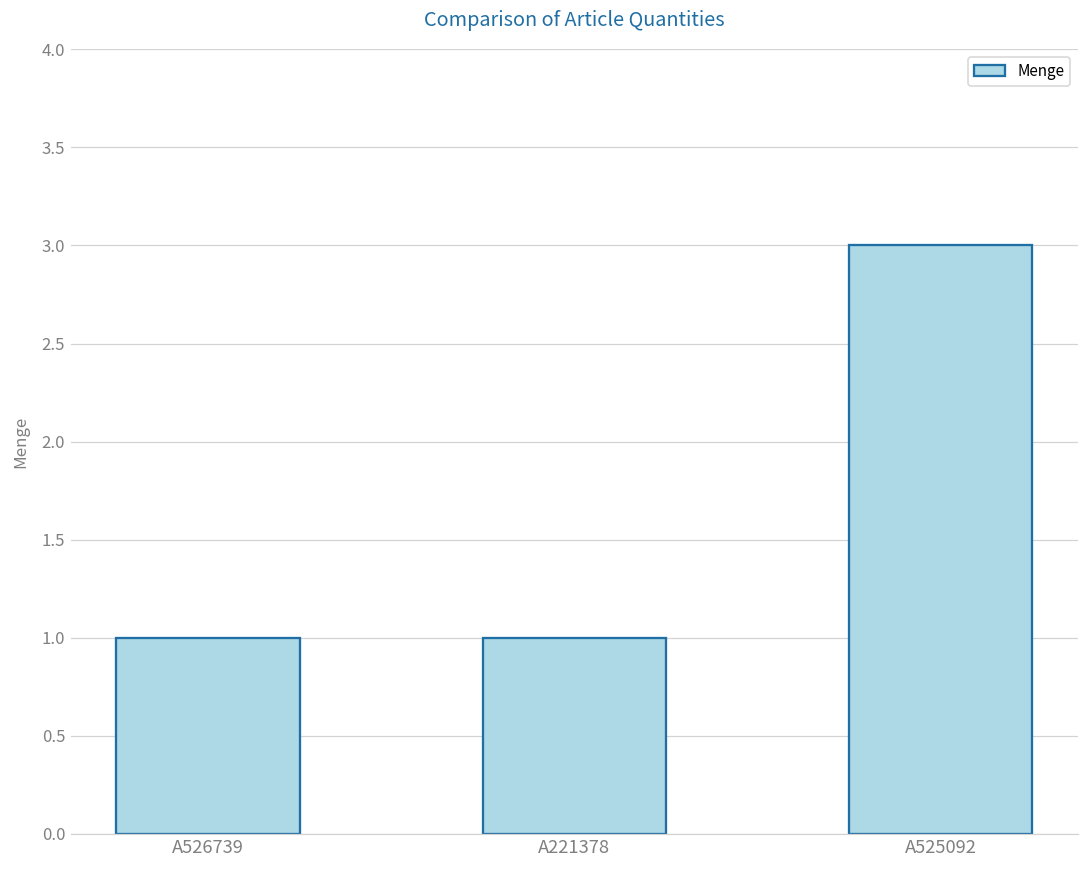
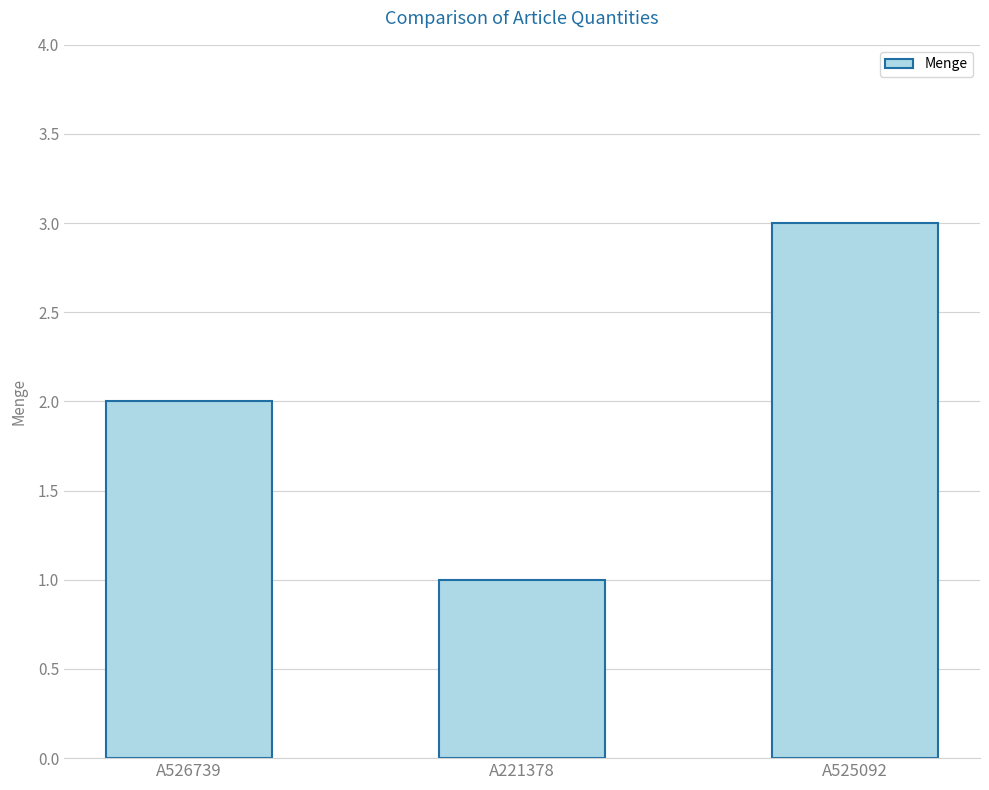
  {
-   "A526739": 1,
+   "A526739": 2,
    "A221378": 1,
    "A525092": 3
  }
